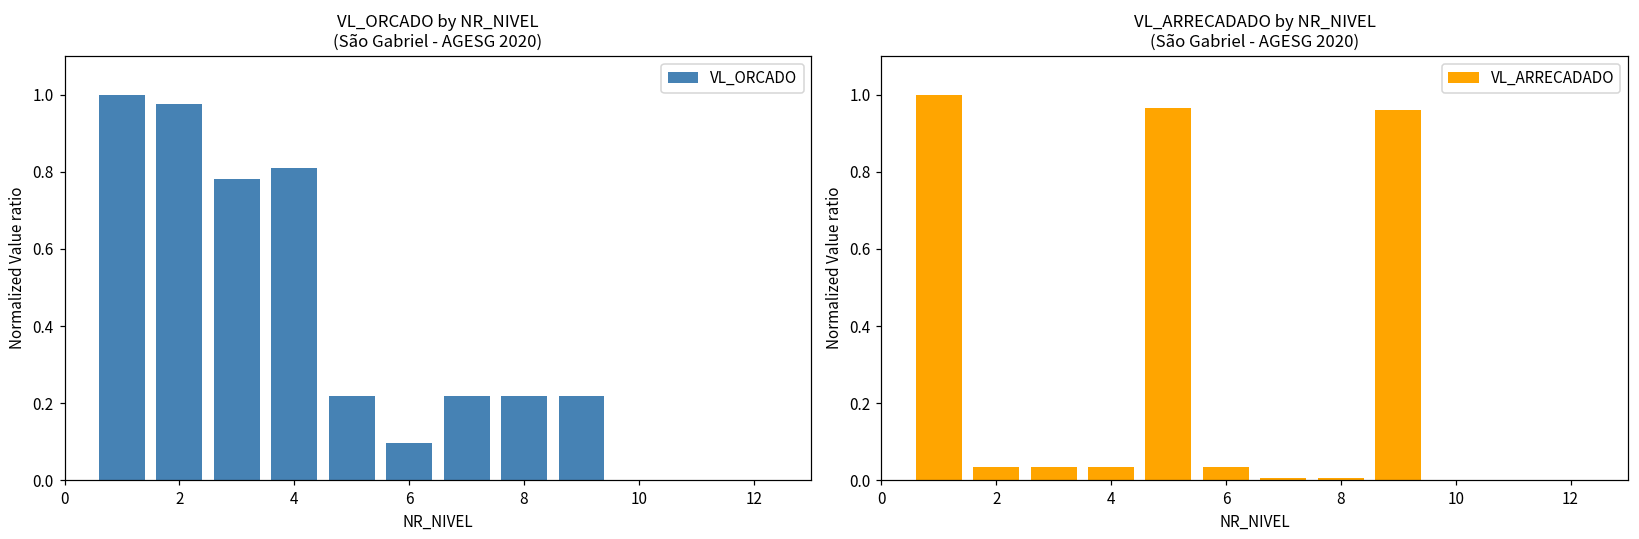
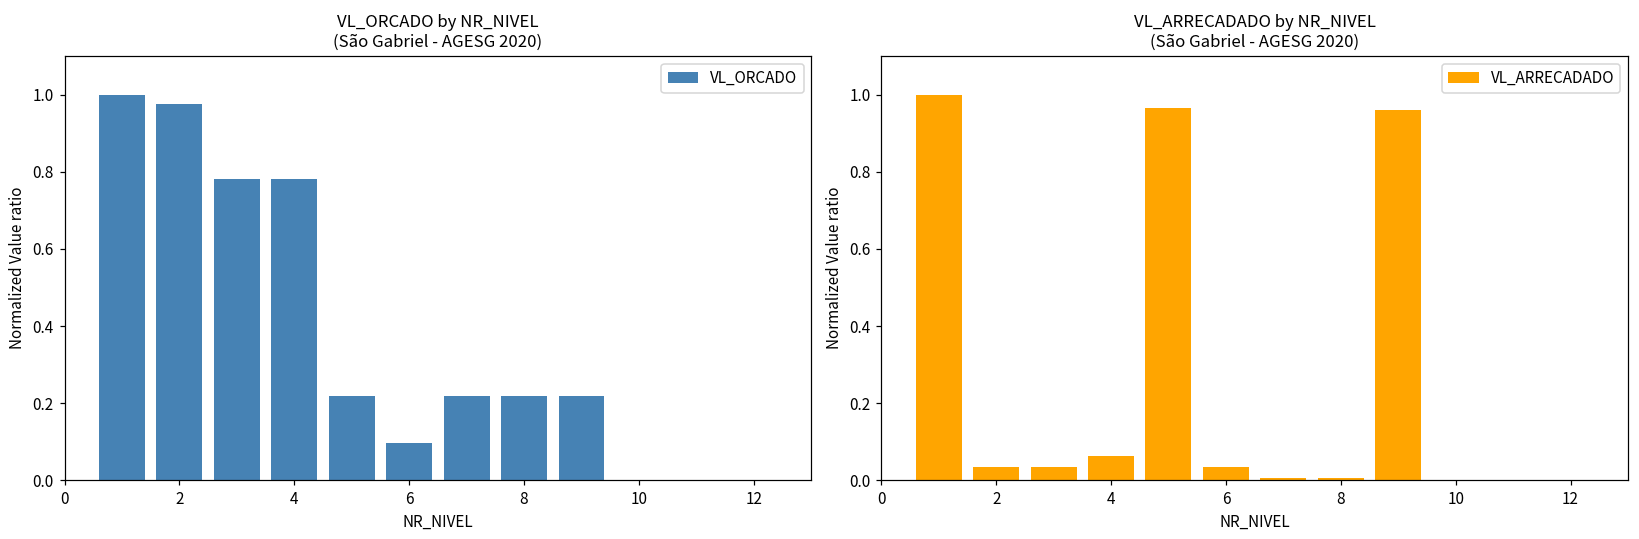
  {
    "VL_ORCADO by NR_NIVEL (São Gabriel - AGESG 2020)": {
      "2": 0.98,
-     "4": 0.81,
+     "4": 0.78,
      "6": 0.10,
      "8": 0.22,
      "10": 0.00
    },
    "VL_ARRECADADO by NR_NIVEL (São Gabriel - AGESG 2020)": {
      "2": 0.03,
-     "4": 0.03,
+     "4": 0.06,
      "6": 0.03
    }
  }
